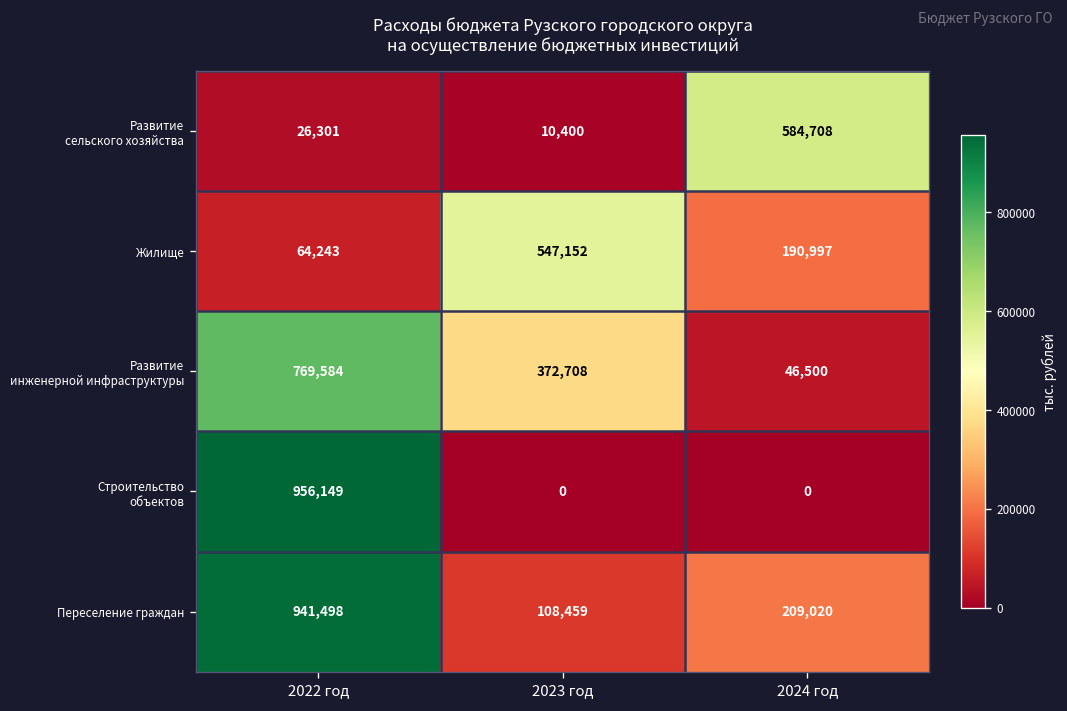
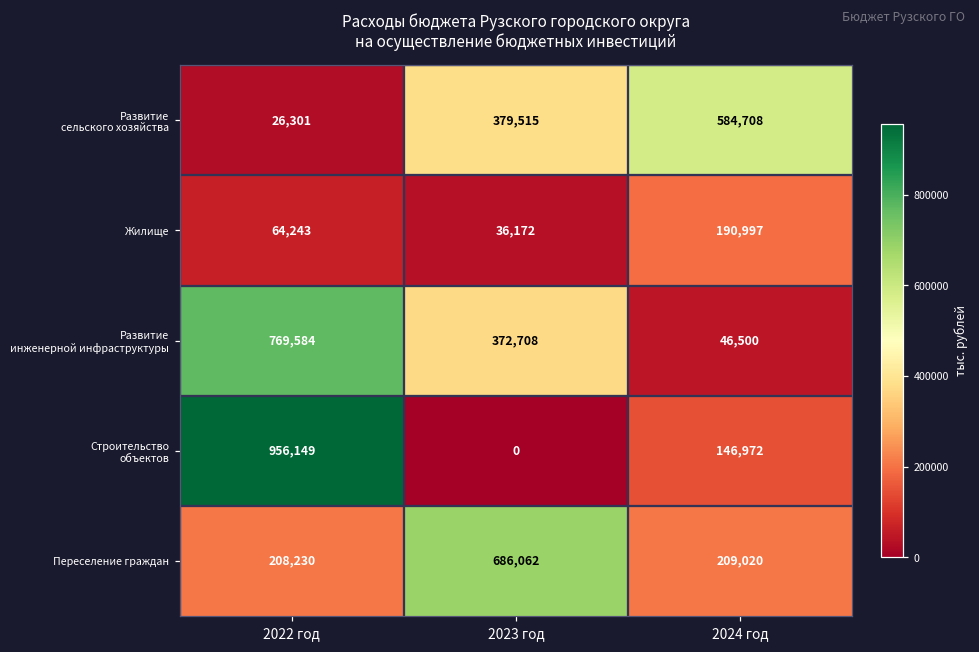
  {
    "Развитие сельского хозяйства": {
      "2022 год": "26,301",
-     "2023 год": "10,400",
+     "2023 год": "379,515",
      "2024 год": "584,708"
    },
    "Жилище": {
      "2022 год": "64,243",
-     "2023 год": "547,152",
+     "2023 год": "36,172",
      "2024 год": "190,997"
    },
    "Развитие инженерной инфраструктуры": {
      "2022 год": "769,584",
      "2023 год": "372,708",
      "2024 год": "46,500"
    },
    "Строительство объектов": {
      "2022 год": "956,149",
      "2023 год": "0",
-     "2024 год": "0"
+     "2024 год": "146,972"
    },
    "Переселение граждан": {
-     "2022 год": "941,498",
-     "2023 год": "108,459",
+     "2022 год": "208,230",
+     "2023 год": "686,062",
      "2024 год": "209,020"
    }
  }
